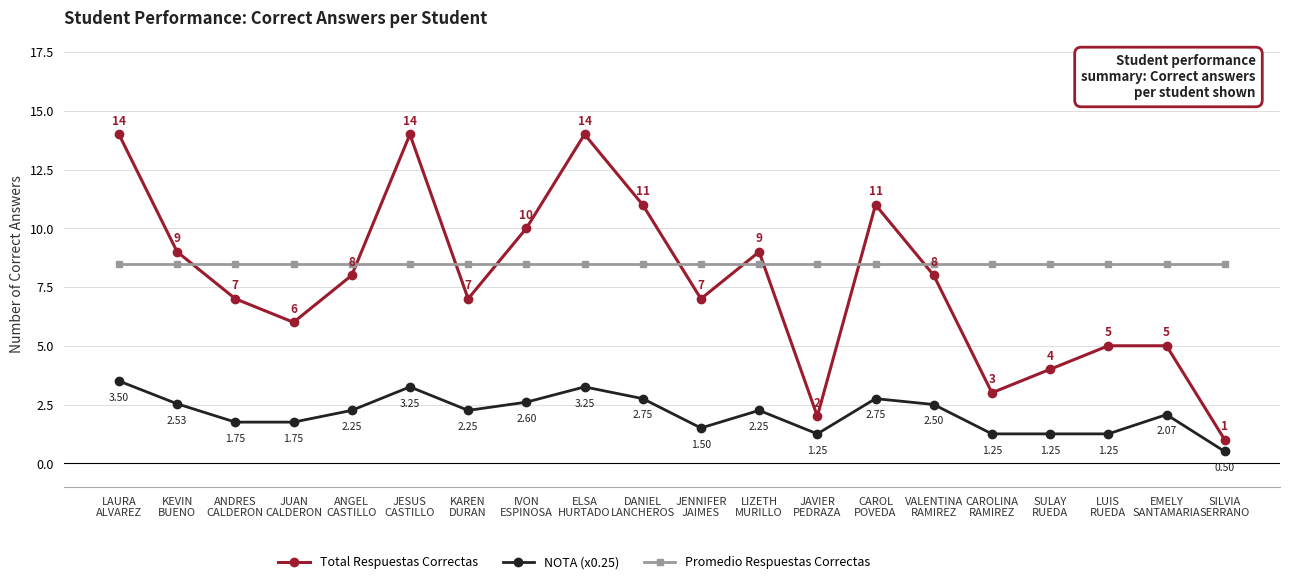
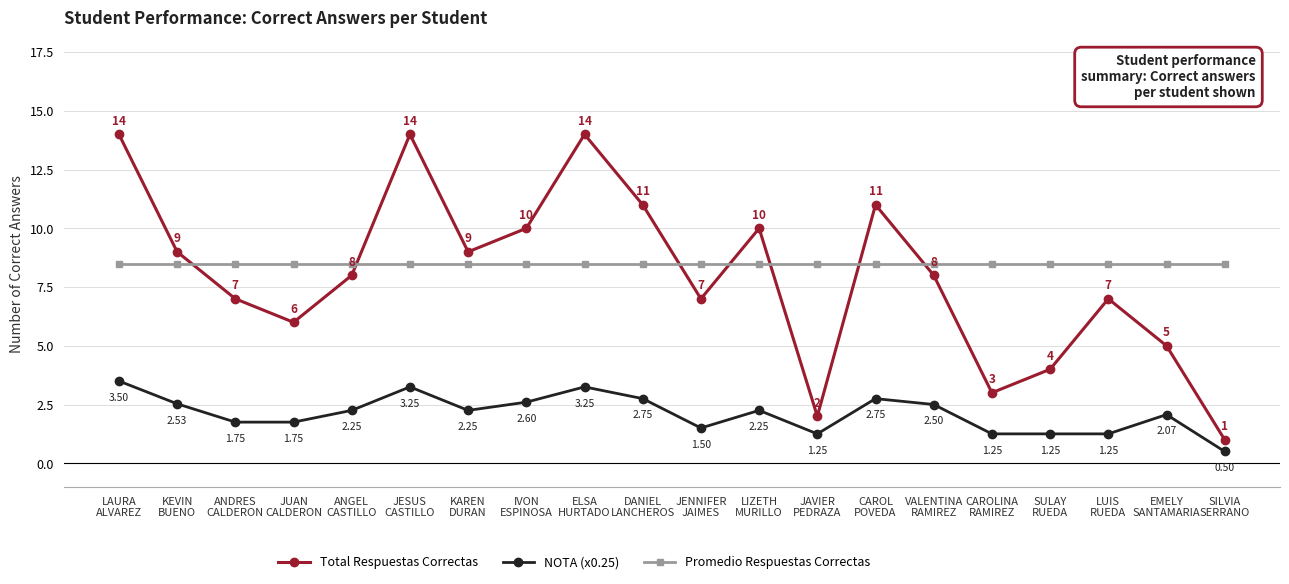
  {
    "Total Respuestas Correctas": {
      "LAURA ALVAREZ": 14,
      "KEVIN BUENO": 9,
      "ANDRES CALDERON": 7,
      "JUAN CALDERON": 6,
      "JESUS CASTILLO": 14,
-     "KAREN DURAN": 7,
+     "KAREN DURAN": 9,
      "IVON ESPINOSA": 10,
      "ELSA HURTADO": 14,
      "DANIEL LANCHEROS": 11,
      "JENNIFER JAIMES": 7,
-     "LIZETH MURILLO": 9,
+     "LIZETH MURILLO": 10,
      "JAVIER PEDRAZA": 2,
      "CAROL POVEDA": 11,
      "CAROLINA RAMIREZ": 3,
      "SULAY RUEDA": 4,
-     "LUIS RUEDA": 5,
+     "LUIS RUEDA": 7,
      "EMELY SANTAMARIA": 5,
      "SILVIA SERRANO": 1
    },
    "NOTA (x0.25)": {
      "LAURA ALVAREZ": 3.50,
      "KEVIN BUENO": 2.53,
      "ANDRES CALDERON": 1.75,
      "JUAN CALDERON": 1.75,
      "ANGEL CASTILLO": 2.25,
      "JESUS CASTILLO": 3.25,
      "KAREN DURAN": 2.25,
      "IVON ESPINOSA": 2.60,
      "ELSA HURTADO": 3.25,
      "DANIEL LANCHEROS": 2.75,
      "JENNIFER JAIMES": 1.50,
      "LIZETH MURILLO": 2.25,
      "JAVIER PEDRAZA": 1.25,
      "CAROL POVEDA": 2.75,
      "VALENTINA RAMIREZ": 2.50,
      "CAROLINA RAMIREZ": 1.25,
      "SULAY RUEDA": 1.25,
      "LUIS RUEDA": 1.25,
      "EMELY SANTAMARIA": 2.07,
      "SILVIA SERRANO": 0.50
    },
    "Promedio Respuestas Correctas": {
      "ANGEL CASTILLO": 8,
      "VALENTINA RAMIREZ": 8
    }
  }
